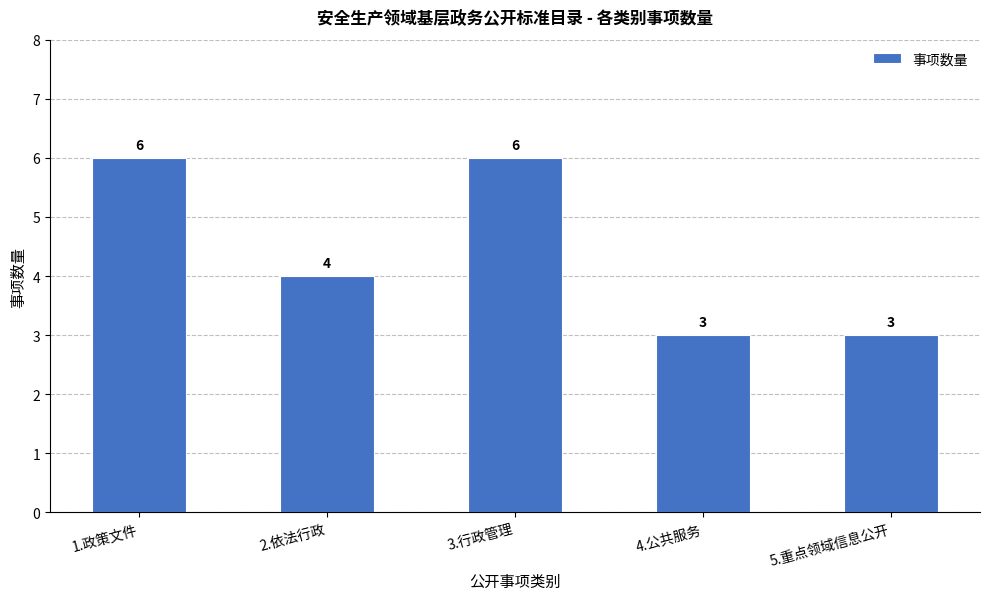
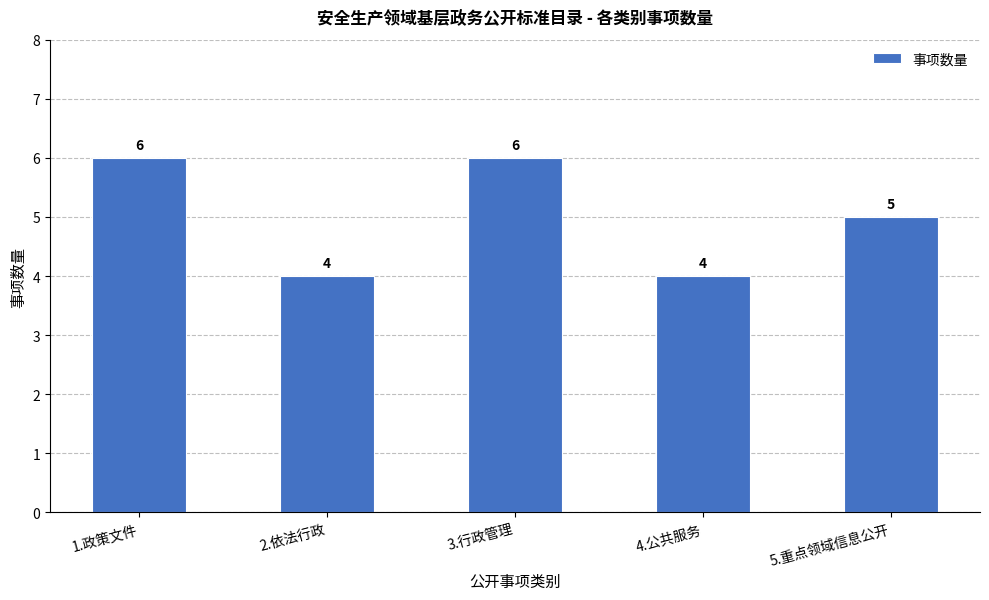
  {
    "1.政策文件": 6,
    "2.依法行政": 4,
    "3.行政管理": 6,
-   "4.公共服务": 3,
-   "5.重点领域信息公开": 3
+   "4.公共服务": 4,
+   "5.重点领域信息公开": 5
  }
